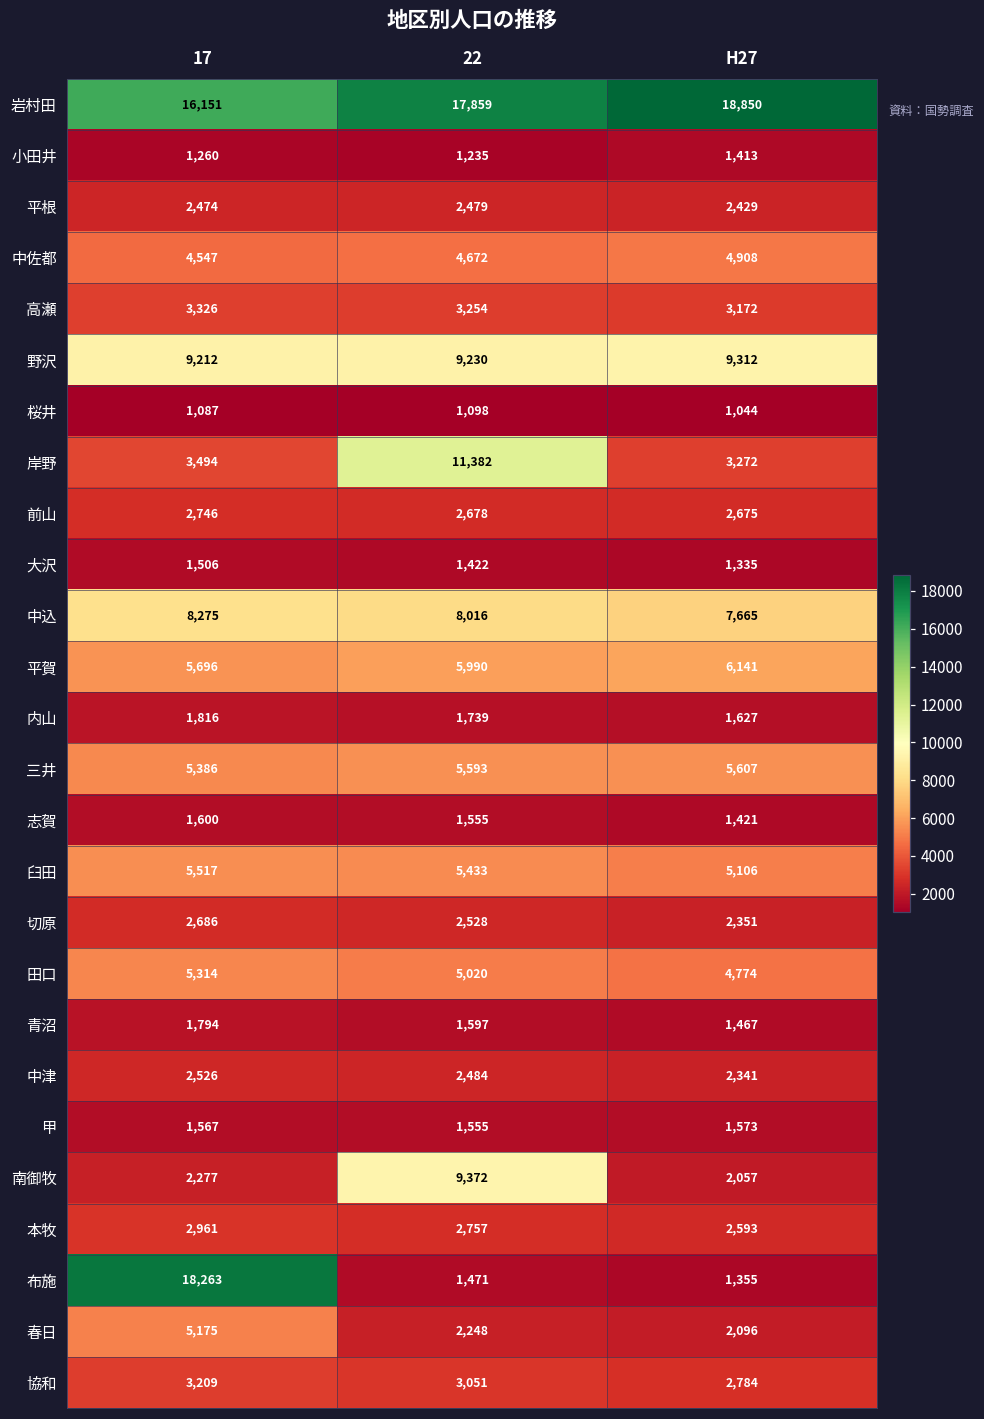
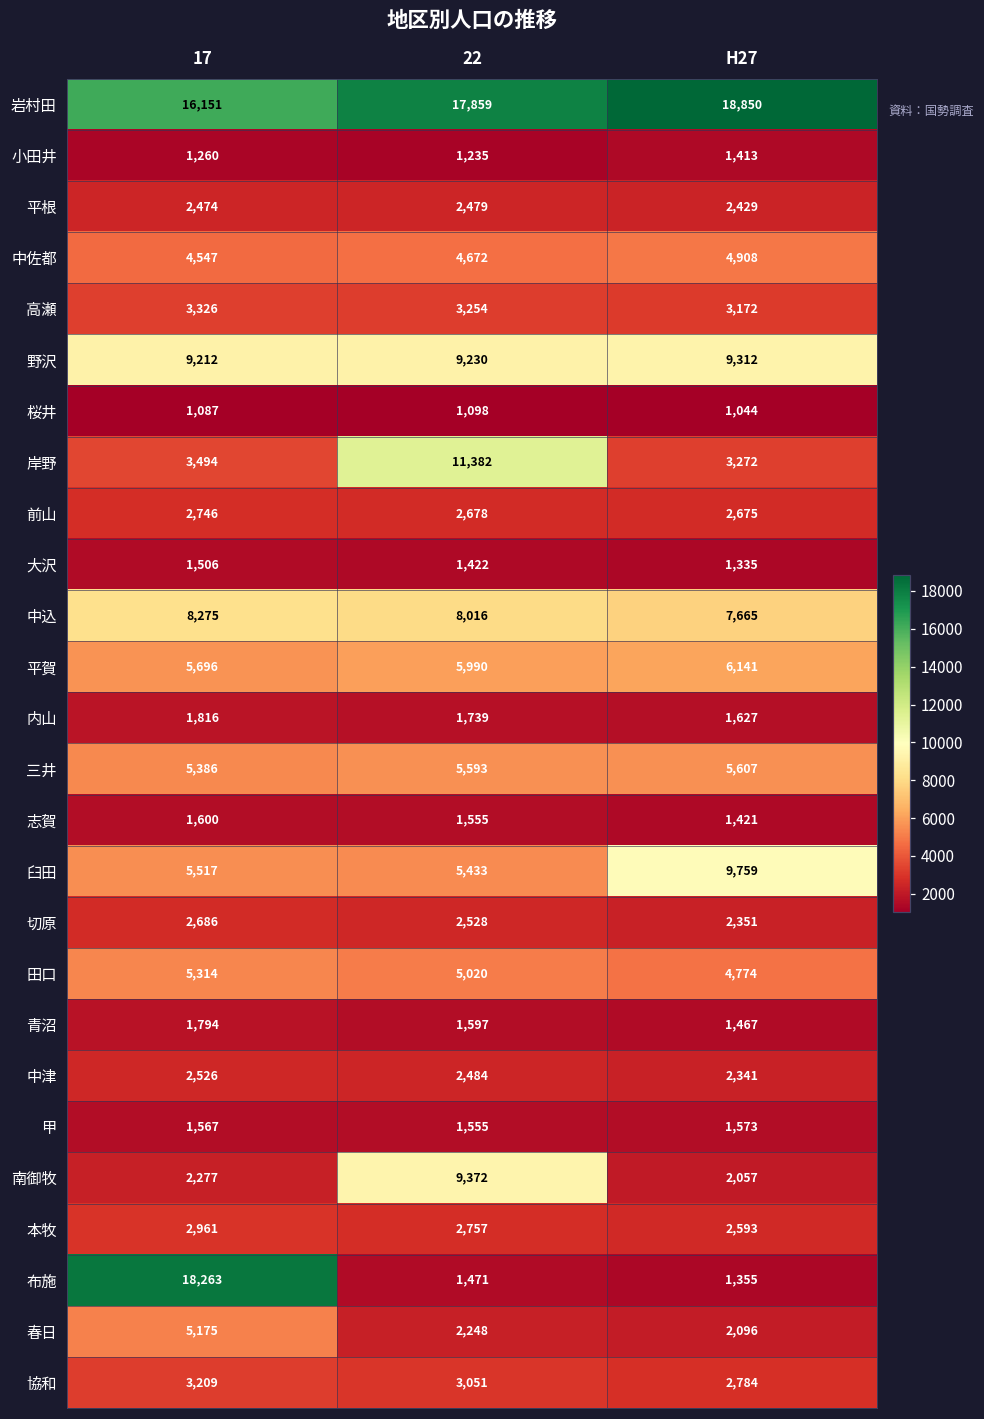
  {
    "岩村田": {
      "17": "16,151",
      "22": "17,859",
      "H27": "18,850"
    },
    "小田井": {
      "17": "1,260",
      "22": "1,235",
      "H27": "1,413"
    },
    "平根": {
      "17": "2,474",
      "22": "2,479",
      "H27": "2,429"
    },
    "中佐都": {
      "17": "4,547",
      "22": "4,672",
      "H27": "4,908"
    },
    "高瀬": {
      "17": "3,326",
      "22": "3,254",
      "H27": "3,172"
    },
    "野沢": {
      "17": "9,212",
      "22": "9,230",
      "H27": "9,312"
    },
    "桜井": {
      "17": "1,087",
      "22": "1,098",
      "H27": "1,044"
    },
    "岸野": {
      "17": "3,494",
      "22": "11,382",
      "H27": "3,272"
    },
    "前山": {
      "17": "2,746",
      "22": "2,678",
      "H27": "2,675"
    },
    "大沢": {
      "17": "1,506",
      "22": "1,422",
      "H27": "1,335"
    },
    "中込": {
      "17": "8,275",
      "22": "8,016",
      "H27": "7,665"
    },
    "平賀": {
      "17": "5,696",
      "22": "5,990",
      "H27": "6,141"
    },
    "内山": {
      "17": "1,816",
      "22": "1,739",
      "H27": "1,627"
    },
    "三井": {
      "17": "5,386",
      "22": "5,593",
      "H27": "5,607"
    },
    "志賀": {
      "17": "1,600",
      "22": "1,555",
      "H27": "1,421"
    },
    "臼田": {
      "17": "5,517",
      "22": "5,433",
-     "H27": "5,106"
+     "H27": "9,759"
    },
    "切原": {
      "17": "2,686",
      "22": "2,528",
      "H27": "2,351"
    },
    "田口": {
      "17": "5,314",
      "22": "5,020",
      "H27": "4,774"
    },
    "青沼": {
      "17": "1,794",
      "22": "1,597",
      "H27": "1,467"
    },
    "中津": {
      "17": "2,526",
      "22": "2,484",
      "H27": "2,341"
    },
    "甲": {
      "17": "1,567",
      "22": "1,555",
      "H27": "1,573"
    },
    "南御牧": {
      "17": "2,277",
      "22": "9,372",
      "H27": "2,057"
    },
    "本牧": {
      "17": "2,961",
      "22": "2,757",
      "H27": "2,593"
    },
    "布施": {
      "17": "18,263",
      "22": "1,471",
      "H27": "1,355"
    },
    "春日": {
      "17": "5,175",
      "22": "2,248",
      "H27": "2,096"
    },
    "協和": {
      "17": "3,209",
      "22": "3,051",
      "H27": "2,784"
    }
  }
